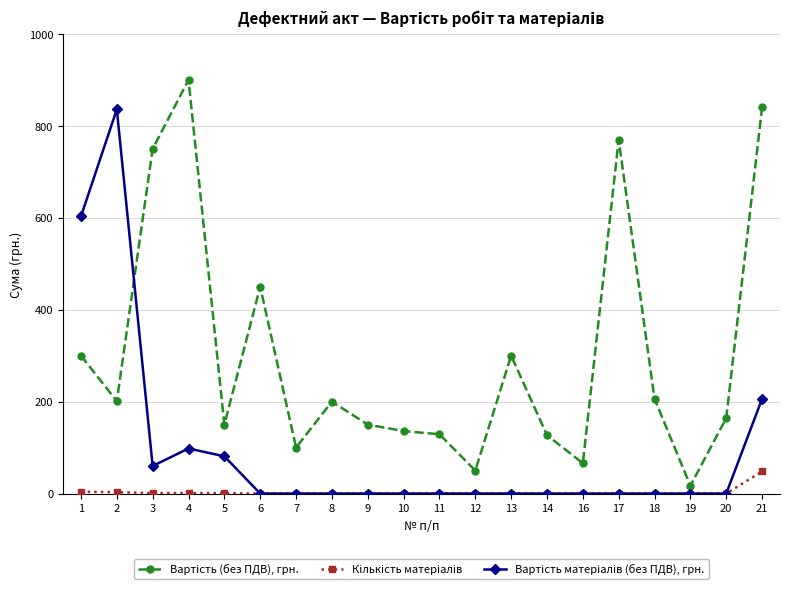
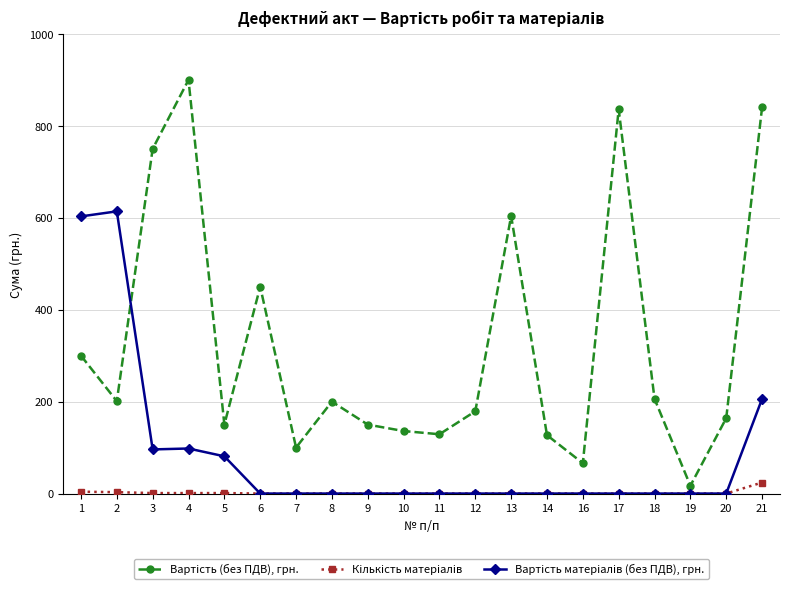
  {
    "Вартість (без ПДВ), грн.": {
      "1": 300,
      "2": 200,
      "3": 750,
      "4": 900,
      "5": 150,
      "6": 450,
      "7": 100,
      "8": 200,
      "9": 150,
      "10": 140,
      "11": 130,
-     "12": 50,
-     "13": 300,
+     "12": 180,
+     "13": 600,
      "14": 130,
      "16": 70,
-     "17": 770,
+     "17": 840,
      "18": 210,
      "19": 20,
      "20": 160,
      "21": 840
    },
    "Кількість матеріалів": {
      "1": 0,
      "2": 0,
      "3": 0,
      "4": 0,
      "5": 0,
-     "21": 50
+     "21": 20
    },
    "Вартість матеріалів (без ПДВ), грн.": {
      "1": 600,
-     "2": 840,
-     "3": 60,
+     "2": 610,
+     "3": 100,
      "4": 100,
      "5": 80,
      "21": 210
    }
  }
